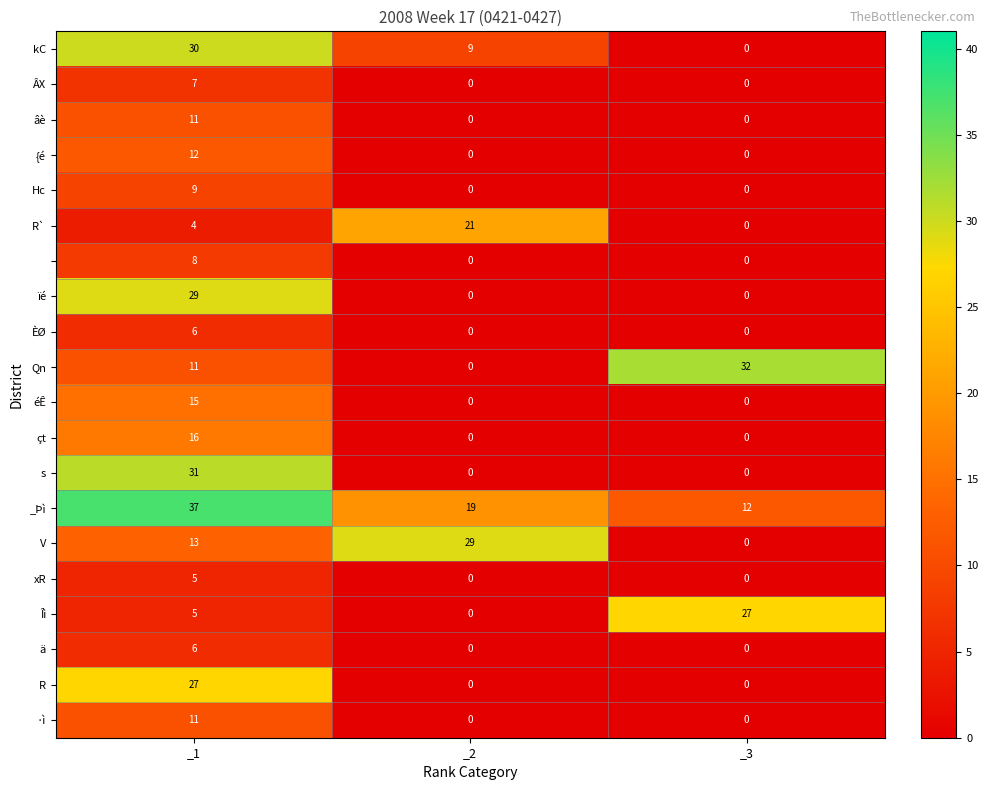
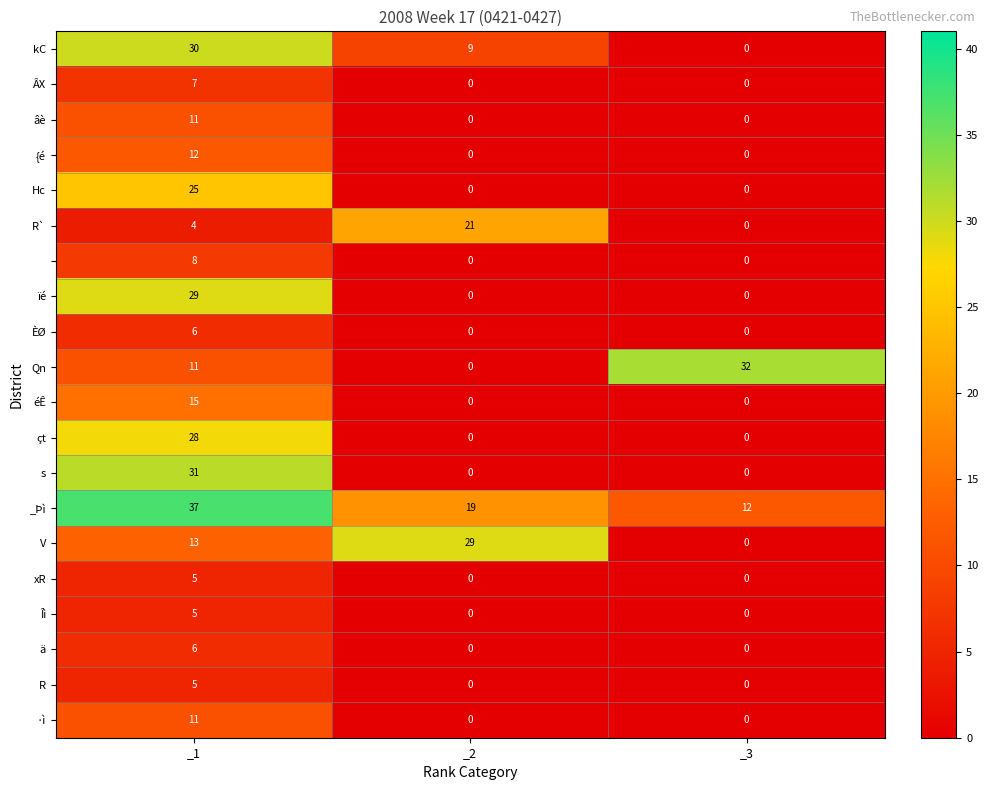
  {
    "kC": {
      "_1": 30,
      "_2": 9,
      "_3": 0
    },
    "ÂX": {
      "_1": 7,
      "_2": 0,
      "_3": 0
    },
    "âè": {
      "_1": 11,
      "_2": 0,
      "_3": 0
    },
    "{é": {
      "_1": 12,
      "_2": 0,
      "_3": 0
    },
    "Hc": {
-     "_1": 9,
+     "_1": 25,
      "_2": 0,
      "_3": 0
    },
    "R`": {
      "_1": 4,
      "_2": 21,
      "_3": 0
    },
    "ïé": {
      "_1": 29,
      "_2": 0,
      "_3": 0
    },
    "ÈØ": {
      "_1": 6,
      "_2": 0,
      "_3": 0
    },
    "Qn": {
      "_1": 11,
      "_2": 0,
      "_3": 32
    },
    "éÊ": {
      "_1": 15,
      "_2": 0,
      "_3": 0
    },
    "çt": {
-     "_1": 16,
+     "_1": 28,
      "_2": 0,
      "_3": 0
    },
    "s": {
      "_1": 31,
      "_2": 0,
      "_3": 0
    },
    "_Þì": {
      "_1": 37,
      "_2": 19,
      "_3": 12
    },
    "V": {
      "_1": 13,
      "_2": 29,
      "_3": 0
    },
    "xR": {
      "_1": 5,
      "_2": 0,
      "_3": 0
    },
    "Îì": {
      "_1": 5,
      "_2": 0,
-     "_3": 27
+     "_3": 0
    },
    "ä": {
      "_1": 6,
      "_2": 0,
      "_3": 0
    },
    "R": {
-     "_1": 27,
+     "_1": 5,
      "_2": 0,
      "_3": 0
    },
    "·ì": {
      "_1": 11,
      "_2": 0,
      "_3": 0
    }
  }
